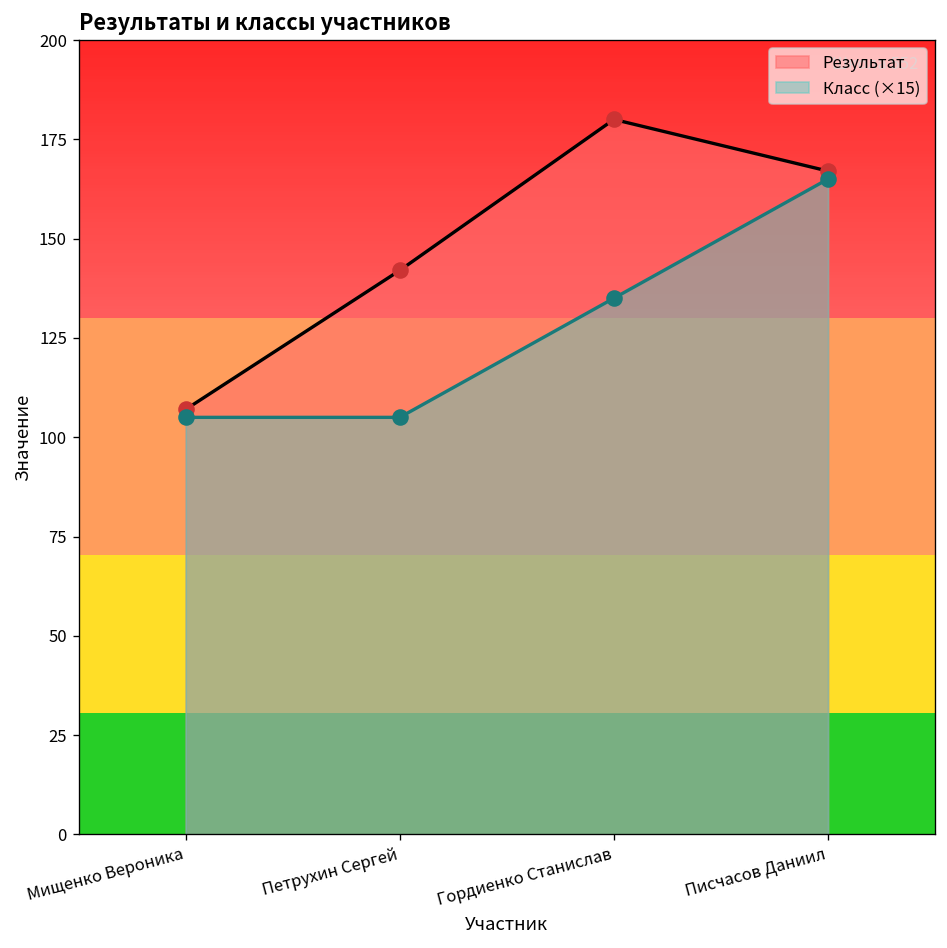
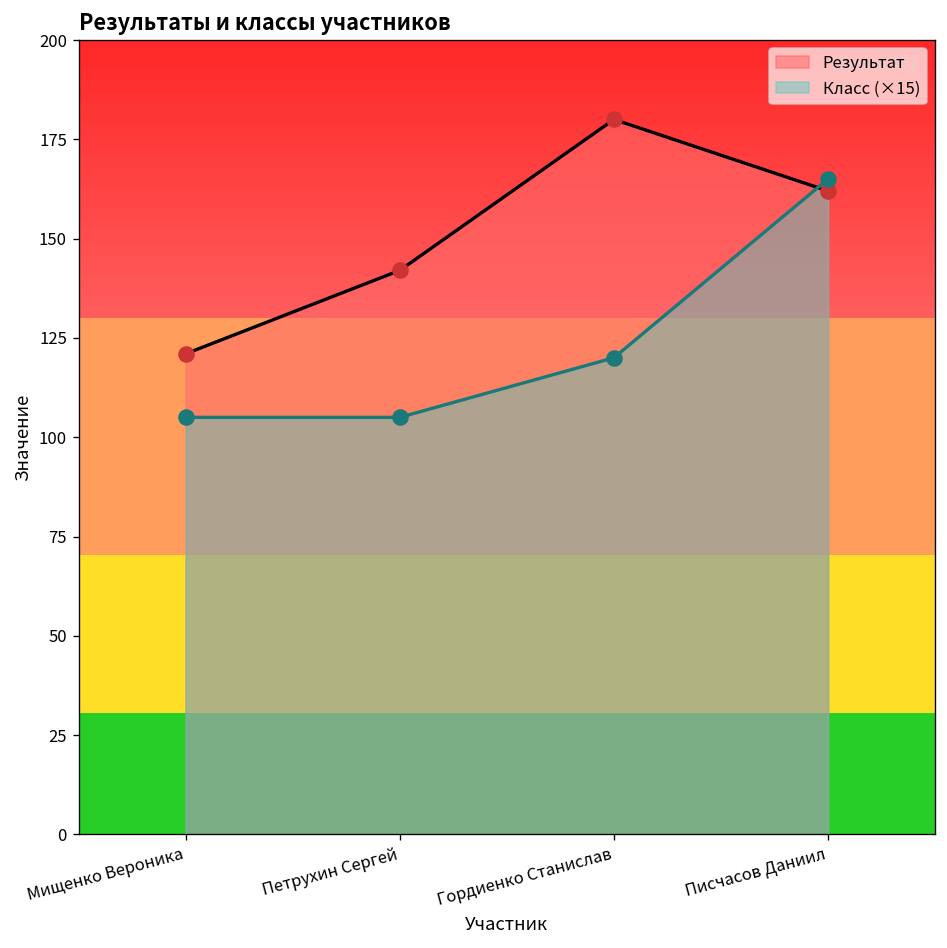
  {
    "Результат": {
-     "Мищенко Вероника": 107,
+     "Мищенко Вероника": 121,
      "Петрухин Сергей": 142,
      "Гордиенко Станислав": 180,
-     "Писчасов Даниил": 167
+     "Писчасов Даниил": 162
    },
    "Класс (×15)": {
      "Мищенко Вероника": 105,
      "Петрухин Сергей": 105,
-     "Гордиенко Станислав": 135,
+     "Гордиенко Станислав": 120,
      "Писчасов Даниил": 165
    }
  }
